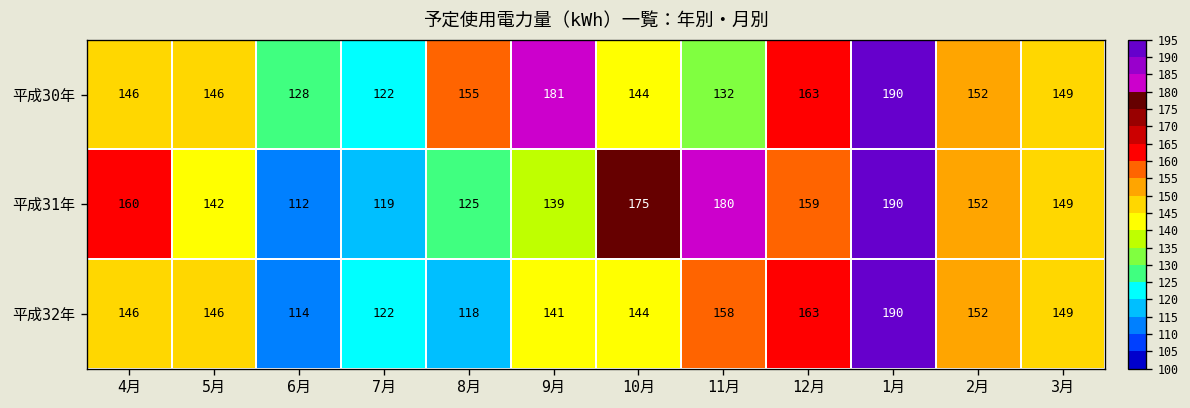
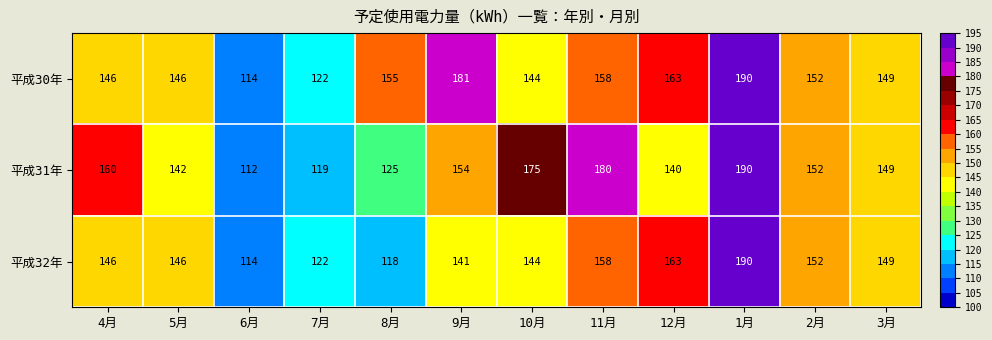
  {
    "平成30年": {
      "4月": 146,
      "5月": 146,
-     "6月": 128,
+     "6月": 114,
      "7月": 122,
      "8月": 155,
      "9月": 181,
      "10月": 144,
-     "11月": 132,
+     "11月": 158,
      "12月": 163,
      "1月": 190,
      "2月": 152,
      "3月": 149
    },
    "平成31年": {
      "4月": 160,
      "5月": 142,
      "6月": 112,
      "7月": 119,
      "8月": 125,
-     "9月": 139,
+     "9月": 154,
      "10月": 175,
      "11月": 180,
-     "12月": 159,
+     "12月": 140,
      "1月": 190,
      "2月": 152,
      "3月": 149
    },
    "平成32年": {
      "4月": 146,
      "5月": 146,
      "6月": 114,
      "7月": 122,
      "8月": 118,
      "9月": 141,
      "10月": 144,
      "11月": 158,
      "12月": 163,
      "1月": 190,
      "2月": 152,
      "3月": 149
    }
  }
